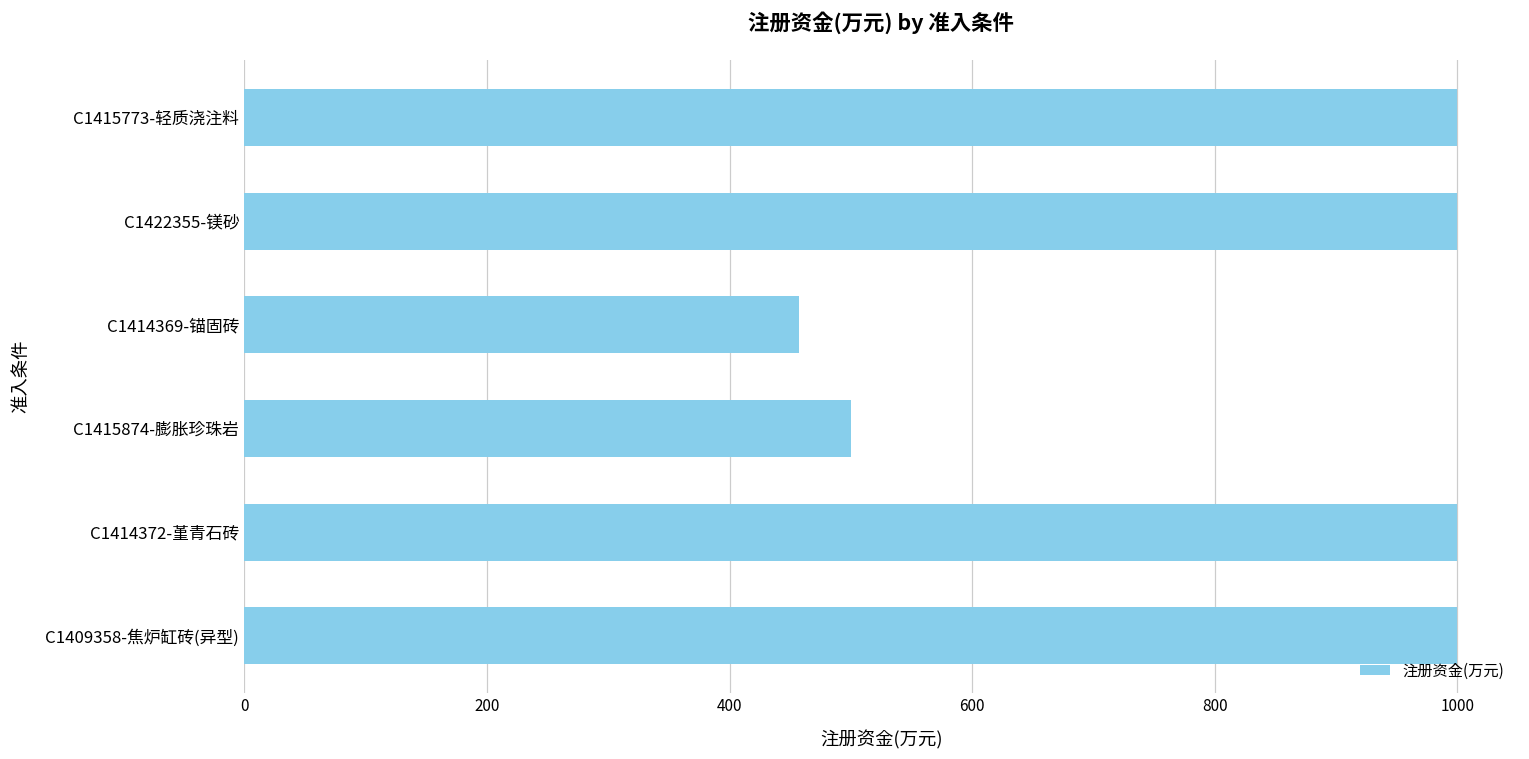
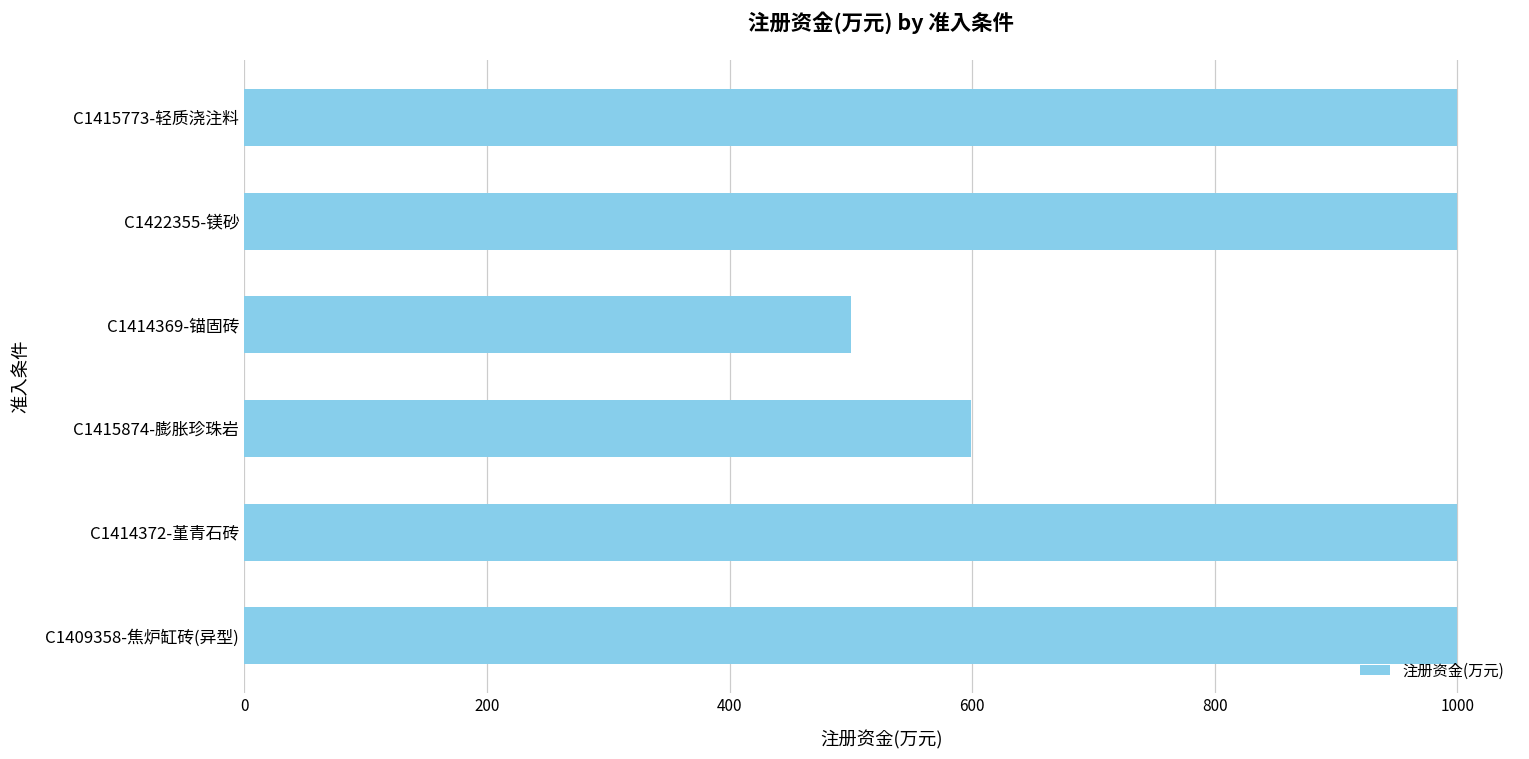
  {
    "C1415773-轻质浇注料": 1000,
    "C1422355-镁砂": 1000,
-   "C1414369-锚固砖": 457,
-   "C1415874-膨胀珍珠岩": 500,
+   "C1414369-锚固砖": 500,
+   "C1415874-膨胀珍珠岩": 599,
    "C1414372-堇青石砖": 1000,
    "C1409358-焦炉缸砖(异型)": 1000
  }
